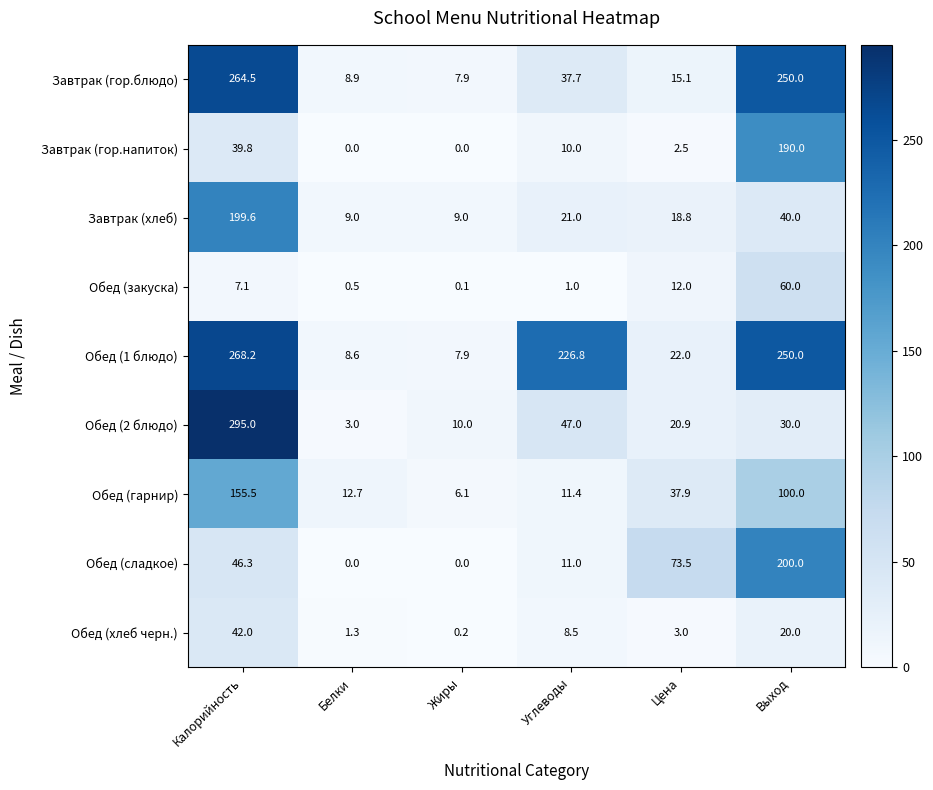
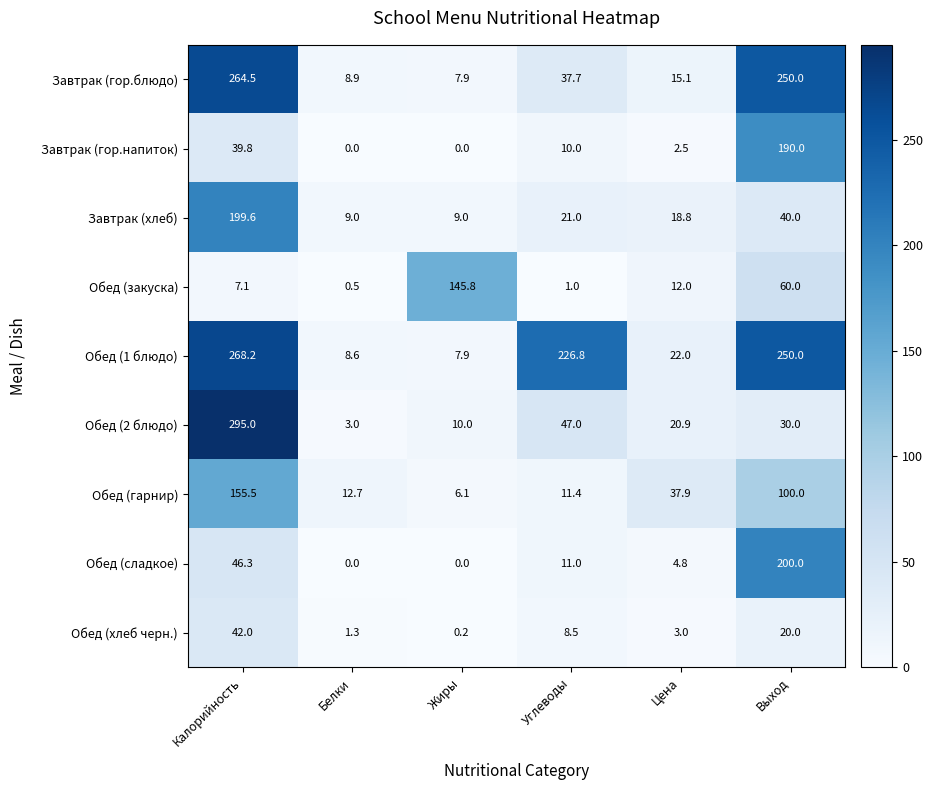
  {
    "Завтрак (гор.блюдо)": {
      "Калорийность": 264.5,
      "Белки": 8.9,
      "Жиры": 7.9,
      "Углеводы": 37.7,
      "Цена": 15.1,
      "Выход": 250.0
    },
    "Завтрак (гор.напиток)": {
      "Калорийность": 39.8,
      "Белки": 0.0,
      "Жиры": 0.0,
      "Углеводы": 10.0,
      "Цена": 2.5,
      "Выход": 190.0
    },
    "Завтрак (хлеб)": {
      "Калорийность": 199.6,
      "Белки": 9.0,
      "Жиры": 9.0,
      "Углеводы": 21.0,
      "Цена": 18.8,
      "Выход": 40.0
    },
    "Обед (закуска)": {
      "Калорийность": 7.1,
      "Белки": 0.5,
-     "Жиры": 0.1,
+     "Жиры": 145.8,
      "Углеводы": 1.0,
      "Цена": 12.0,
      "Выход": 60.0
    },
    "Обед (1 блюдо)": {
      "Калорийность": 268.2,
      "Белки": 8.6,
      "Жиры": 7.9,
      "Углеводы": 226.8,
      "Цена": 22.0,
      "Выход": 250.0
    },
    "Обед (2 блюдо)": {
      "Калорийность": 295.0,
      "Белки": 3.0,
      "Жиры": 10.0,
      "Углеводы": 47.0,
      "Цена": 20.9,
      "Выход": 30.0
    },
    "Обед (гарнир)": {
      "Калорийность": 155.5,
      "Белки": 12.7,
      "Жиры": 6.1,
      "Углеводы": 11.4,
      "Цена": 37.9,
      "Выход": 100.0
    },
    "Обед (сладкое)": {
      "Калорийность": 46.3,
      "Белки": 0.0,
      "Жиры": 0.0,
      "Углеводы": 11.0,
-     "Цена": 73.5,
+     "Цена": 4.8,
      "Выход": 200.0
    },
    "Обед (хлеб черн.)": {
      "Калорийность": 42.0,
      "Белки": 1.3,
      "Жиры": 0.2,
      "Углеводы": 8.5,
      "Цена": 3.0,
      "Выход": 20.0
    }
  }
